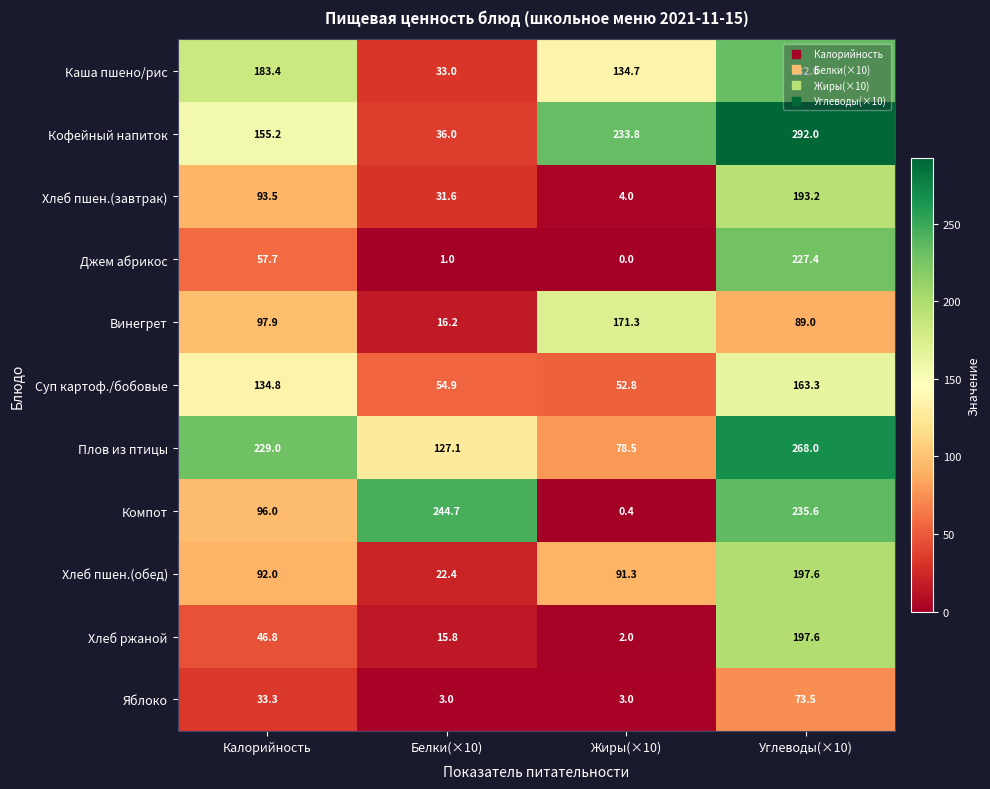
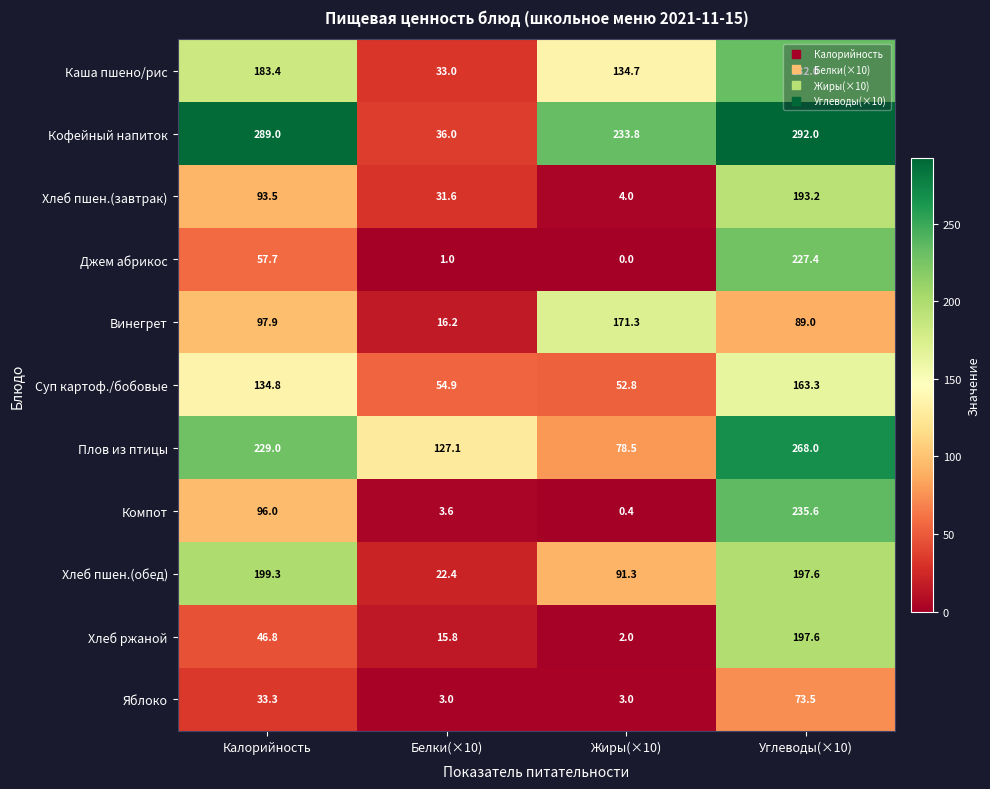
  {
    "Каша пшено/рис": {
      "Калорийность": 183.4,
      "Белки(×10)": 33.0,
      "Жиры(×10)": 134.7
    },
    "Кофейный напиток": {
-     "Калорийность": 155.2,
+     "Калорийность": 289.0,
      "Белки(×10)": 36.0,
      "Жиры(×10)": 233.8,
      "Углеводы(×10)": 292.0
    },
    "Хлеб пшен.(завтрак)": {
      "Калорийность": 93.5,
      "Белки(×10)": 31.6,
      "Жиры(×10)": 4.0,
      "Углеводы(×10)": 193.2
    },
    "Джем абрикос": {
      "Калорийность": 57.7,
      "Белки(×10)": 1.0,
      "Жиры(×10)": 0.0,
      "Углеводы(×10)": 227.4
    },
    "Винегрет": {
      "Калорийность": 97.9,
      "Белки(×10)": 16.2,
      "Жиры(×10)": 171.3,
      "Углеводы(×10)": 89.0
    },
    "Суп картоф./бобовые": {
      "Калорийность": 134.8,
      "Белки(×10)": 54.9,
      "Жиры(×10)": 52.8,
      "Углеводы(×10)": 163.3
    },
    "Плов из птицы": {
      "Калорийность": 229.0,
      "Белки(×10)": 127.1,
      "Жиры(×10)": 78.5,
      "Углеводы(×10)": 268.0
    },
    "Компот": {
      "Калорийность": 96.0,
-     "Белки(×10)": 244.7,
+     "Белки(×10)": 3.6,
      "Жиры(×10)": 0.4,
      "Углеводы(×10)": 235.6
    },
    "Хлеб пшен.(обед)": {
-     "Калорийность": 92.0,
+     "Калорийность": 199.3,
      "Белки(×10)": 22.4,
      "Жиры(×10)": 91.3,
      "Углеводы(×10)": 197.6
    },
    "Хлеб ржаной": {
      "Калорийность": 46.8,
      "Белки(×10)": 15.8,
      "Жиры(×10)": 2.0,
      "Углеводы(×10)": 197.6
    },
    "Яблоко": {
      "Калорийность": 33.3,
      "Белки(×10)": 3.0,
      "Жиры(×10)": 3.0,
      "Углеводы(×10)": 73.5
    }
  }
